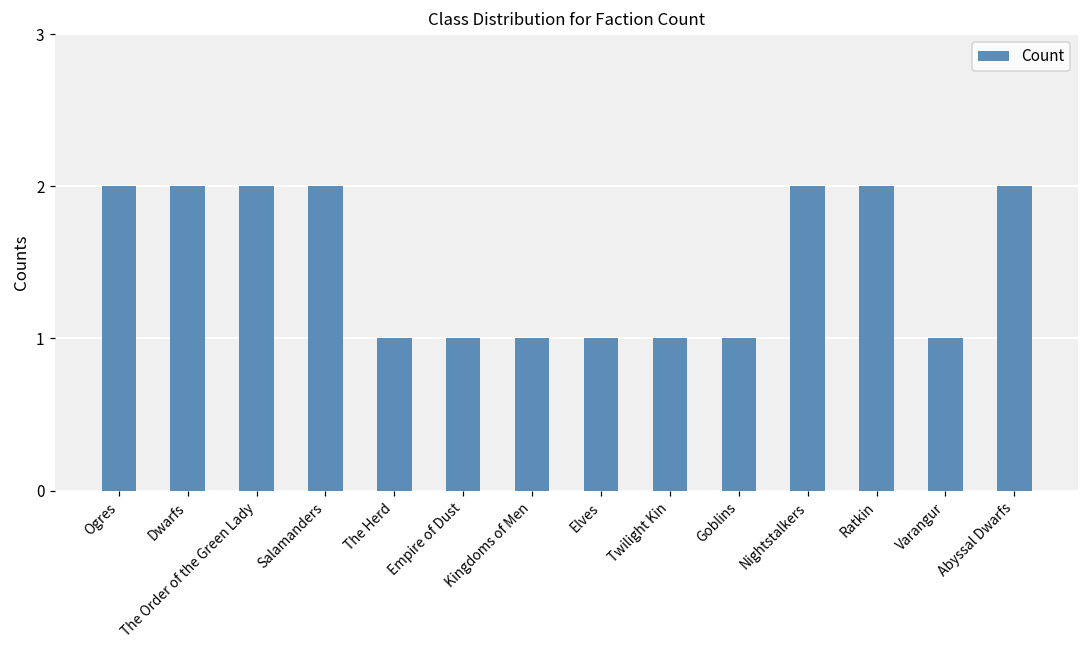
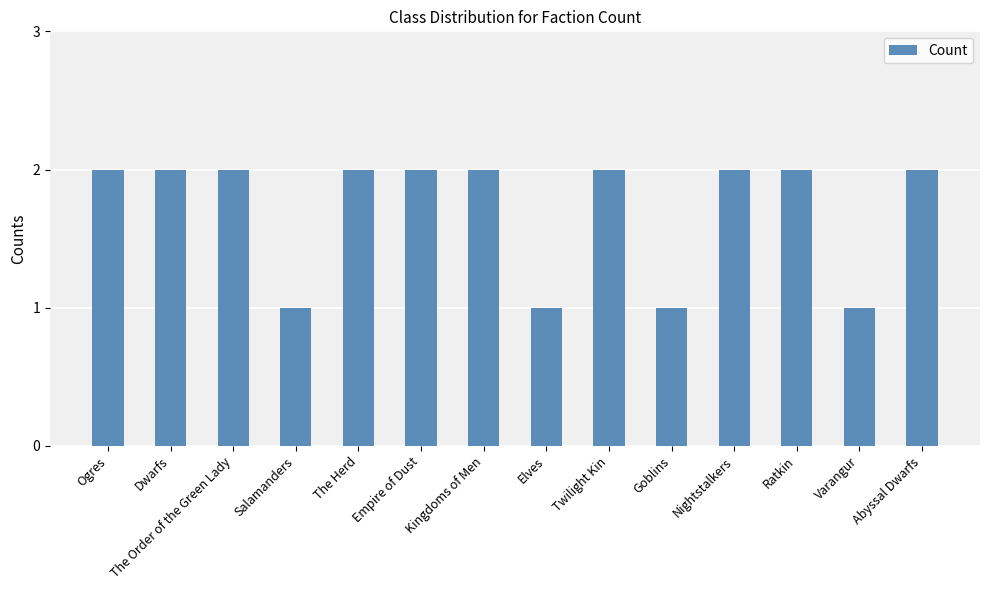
  {
    "Ogres": 2,
    "Dwarfs": 2,
    "The Order of the Green Lady": 2,
-   "Salamanders": 2,
-   "The Herd": 1,
-   "Empire of Dust": 1,
-   "Kingdoms of Men": 1,
+   "Salamanders": 1,
+   "The Herd": 2,
+   "Empire of Dust": 2,
+   "Kingdoms of Men": 2,
    "Elves": 1,
-   "Twilight Kin": 1,
+   "Twilight Kin": 2,
    "Goblins": 1,
    "Nightstalkers": 2,
    "Ratkin": 2,
    "Varangur": 1,
    "Abyssal Dwarfs": 2
  }
